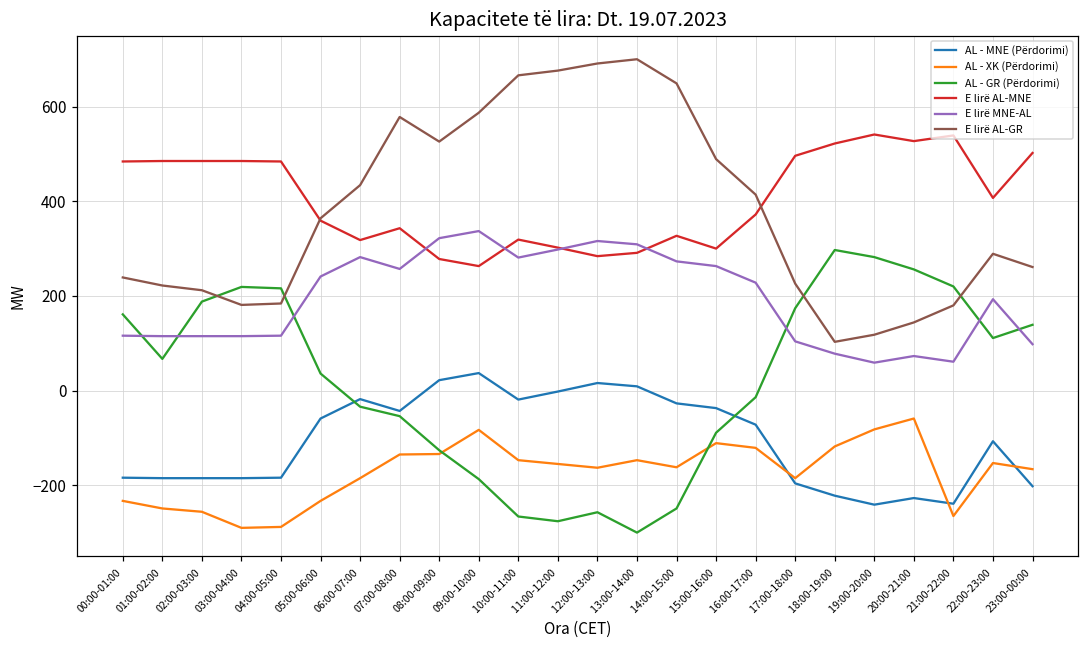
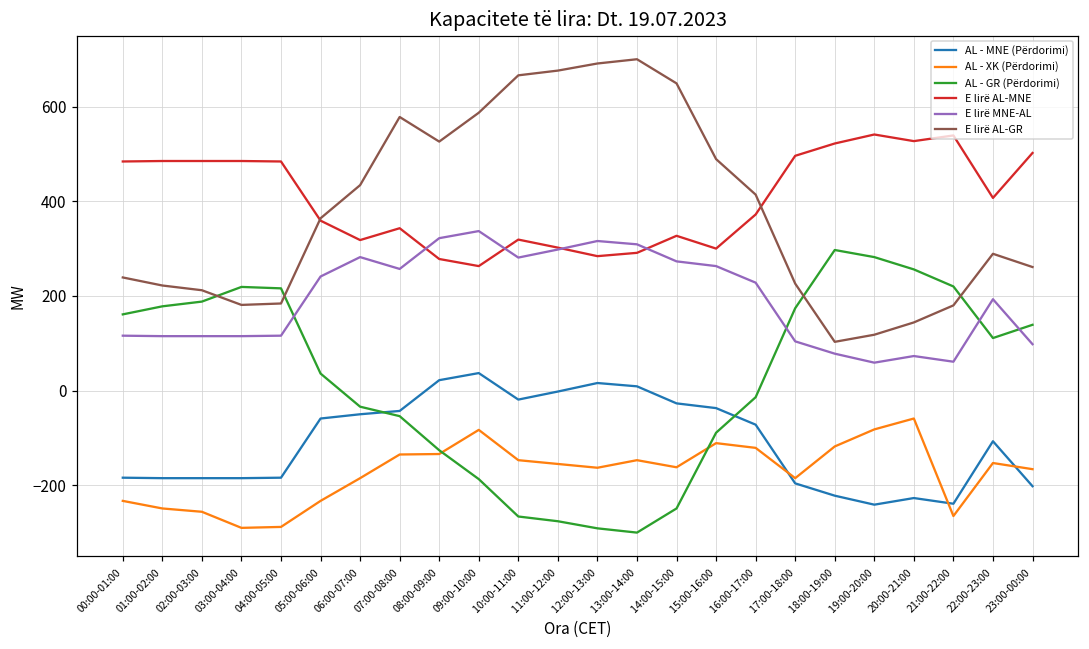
  {
    "AL - MNE (Përdorimi)": {
      "00:00-01:00": -180,
      "01:00-02:00": -190,
      "02:00-03:00": -190,
      "03:00-04:00": -190,
      "04:00-05:00": -180,
      "05:00-06:00": -60,
-     "06:00-07:00": -20,
+     "06:00-07:00": -50,
      "07:00-08:00": -40,
      "08:00-09:00": 20,
      "09:00-10:00": 40,
      "10:00-11:00": -20,
      "11:00-12:00": 0,
      "12:00-13:00": 20,
      "13:00-14:00": 10,
      "14:00-15:00": -30,
      "15:00-16:00": -40,
      "16:00-17:00": -70,
      "17:00-18:00": -200,
      "18:00-19:00": -220,
      "19:00-20:00": -240,
      "20:00-21:00": -230,
      "21:00-22:00": -240,
      "22:00-23:00": -110,
      "23:00-00:00": -200
    },
    "AL - XK (Përdorimi)": {
      "00:00-01:00": -230,
      "01:00-02:00": -250,
      "02:00-03:00": -260,
      "03:00-04:00": -290,
      "04:00-05:00": -290,
      "05:00-06:00": -230,
      "06:00-07:00": -190,
      "07:00-08:00": -140,
      "08:00-09:00": -130,
      "09:00-10:00": -80,
      "10:00-11:00": -150,
      "11:00-12:00": -160,
      "12:00-13:00": -160,
      "13:00-14:00": -150,
      "14:00-15:00": -160,
      "15:00-16:00": -110,
      "16:00-17:00": -120,
      "17:00-18:00": -190,
      "18:00-19:00": -120,
      "19:00-20:00": -80,
      "20:00-21:00": -60,
      "21:00-22:00": -270,
      "22:00-23:00": -150,
      "23:00-00:00": -170
    },
    "AL - GR (Përdorimi)": {
      "00:00-01:00": 160,
-     "01:00-02:00": 70,
+     "01:00-02:00": 180,
      "02:00-03:00": 190,
      "03:00-04:00": 220,
      "04:00-05:00": 220,
      "05:00-06:00": 40,
      "06:00-07:00": -30,
      "07:00-08:00": -50,
      "08:00-09:00": -130,
      "09:00-10:00": -190,
      "10:00-11:00": -270,
      "11:00-12:00": -280,
-     "12:00-13:00": -260,
+     "12:00-13:00": -290,
      "13:00-14:00": -300,
      "14:00-15:00": -250,
      "15:00-16:00": -90,
      "16:00-17:00": -10,
      "17:00-18:00": 170,
      "18:00-19:00": 300,
      "19:00-20:00": 280,
      "20:00-21:00": 260,
      "21:00-22:00": 220,
      "22:00-23:00": 110,
      "23:00-00:00": 140
    },
    "E lirë AL-MNE": {
      "00:00-01:00": 480,
      "01:00-02:00": 490,
      "02:00-03:00": 490,
      "03:00-04:00": 490,
      "04:00-05:00": 480,
      "06:00-07:00": 320,
      "07:00-08:00": 340,
      "08:00-09:00": 280,
      "09:00-10:00": 260,
      "10:00-11:00": 320,
      "12:00-13:00": 280,
      "13:00-14:00": 290,
      "14:00-15:00": 330,
      "15:00-16:00": 300,
      "16:00-17:00": 370,
      "17:00-18:00": 500,
      "18:00-19:00": 520,
      "19:00-20:00": 540,
      "20:00-21:00": 530,
      "22:00-23:00": 410,
      "23:00-00:00": 500
    },
    "E lirë MNE-AL": {
      "00:00-01:00": 120,
      "01:00-02:00": 120,
      "02:00-03:00": 120,
      "03:00-04:00": 120,
      "04:00-05:00": 120,
      "05:00-06:00": 240,
      "06:00-07:00": 280,
      "07:00-08:00": 260,
      "08:00-09:00": 320,
      "09:00-10:00": 340,
      "10:00-11:00": 280,
      "12:00-13:00": 320,
      "13:00-14:00": 310,
      "14:00-15:00": 270,
      "15:00-16:00": 260,
      "16:00-17:00": 230,
      "17:00-18:00": 100,
      "18:00-19:00": 80,
      "19:00-20:00": 60,
      "20:00-21:00": 70,
      "21:00-22:00": 60,
      "22:00-23:00": 190,
      "23:00-00:00": 100
    },
    "E lirë AL-GR": {
      "00:00-01:00": 240,
      "01:00-02:00": 220,
      "02:00-03:00": 210,
      "03:00-04:00": 180,
      "04:00-05:00": 180,
      "06:00-07:00": 430,
      "07:00-08:00": 580,
      "08:00-09:00": 530,
      "09:00-10:00": 590,
      "10:00-11:00": 670,
      "11:00-12:00": 680,
      "12:00-13:00": 690,
      "13:00-14:00": 700,
      "14:00-15:00": 650,
      "15:00-16:00": 490,
      "16:00-17:00": 410,
      "17:00-18:00": 230,
      "18:00-19:00": 100,
      "19:00-20:00": 120,
      "20:00-21:00": 140,
      "21:00-22:00": 180,
      "22:00-23:00": 290,
      "23:00-00:00": 260
    }
  }
